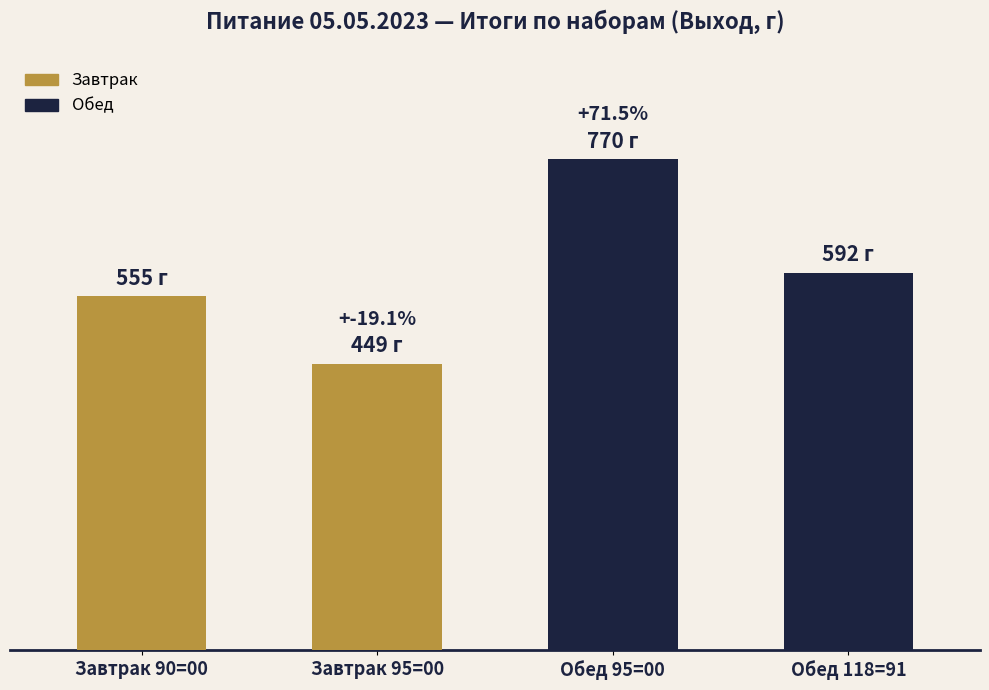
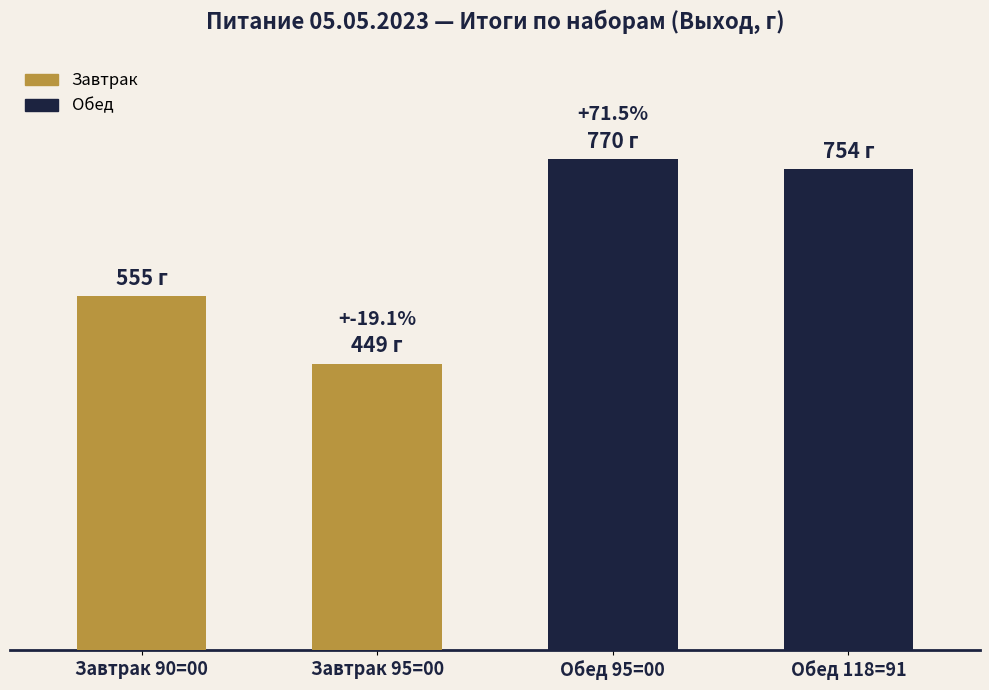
  {
    "Завтрак": {
      "Завтрак 90=00": 555,
      "Завтрак 95=00": 449
    },
    "Обед": {
      "Обед 95=00": 770,
-     "Обед 118=91": 592
+     "Обед 118=91": 754
    }
  }
